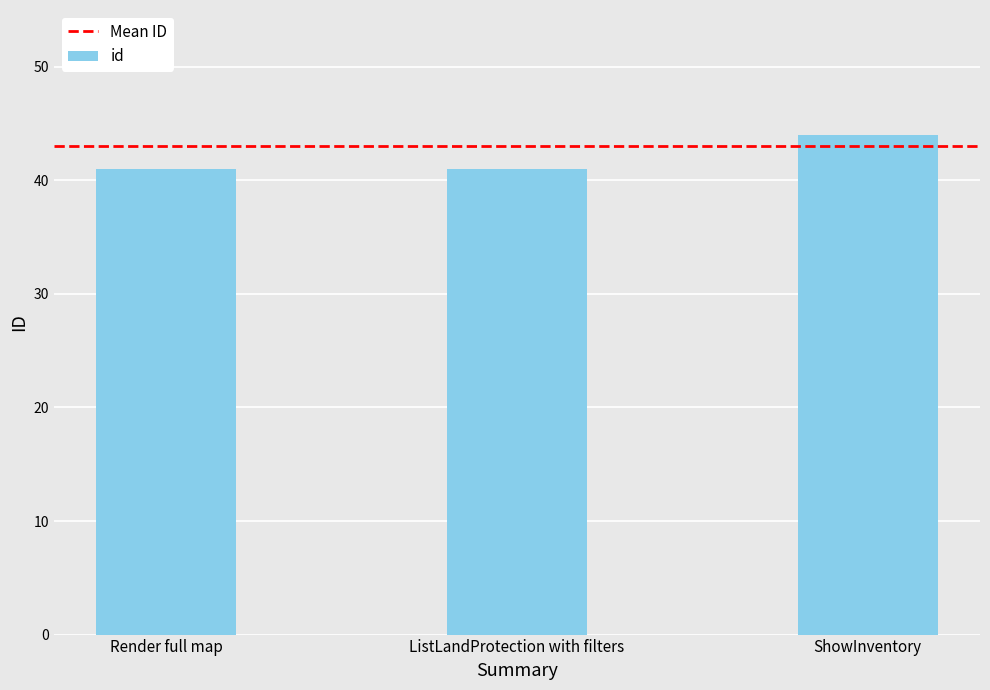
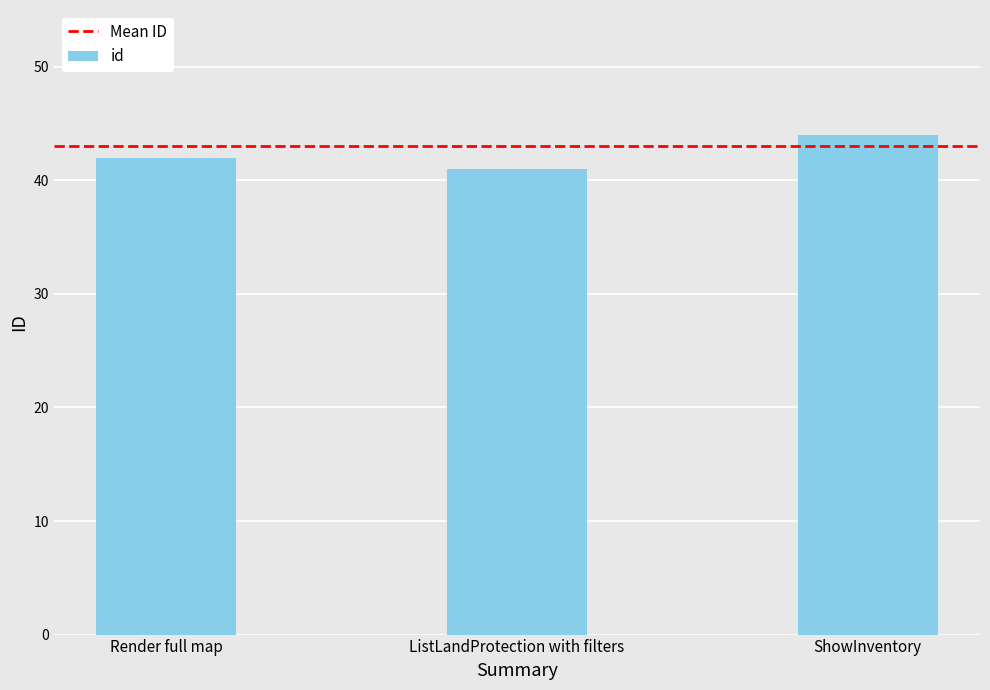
  {
-   "Render full map": 41,
+   "Render full map": 42,
    "ListLandProtection with filters": 41,
    "ShowInventory": 44
  }
